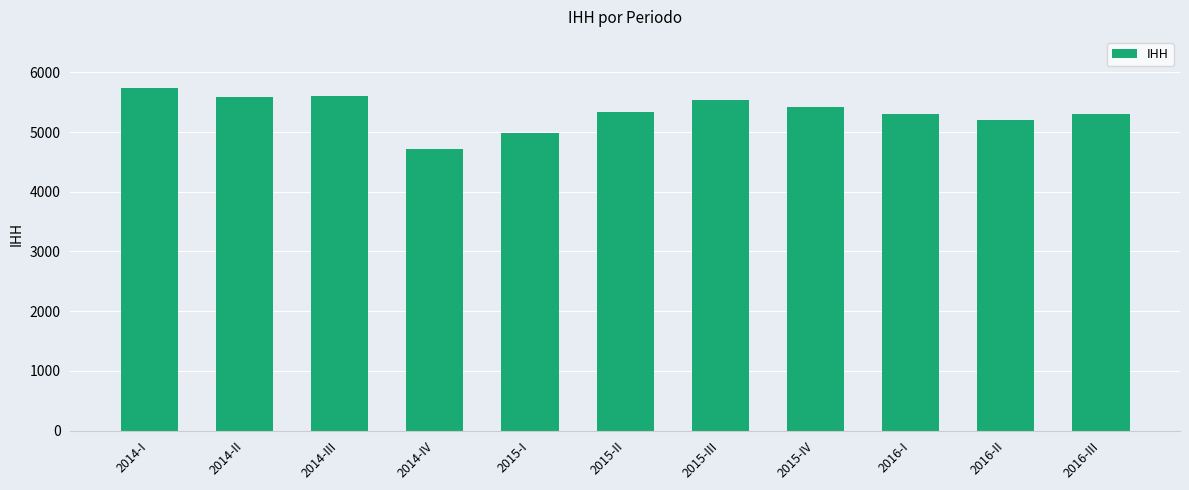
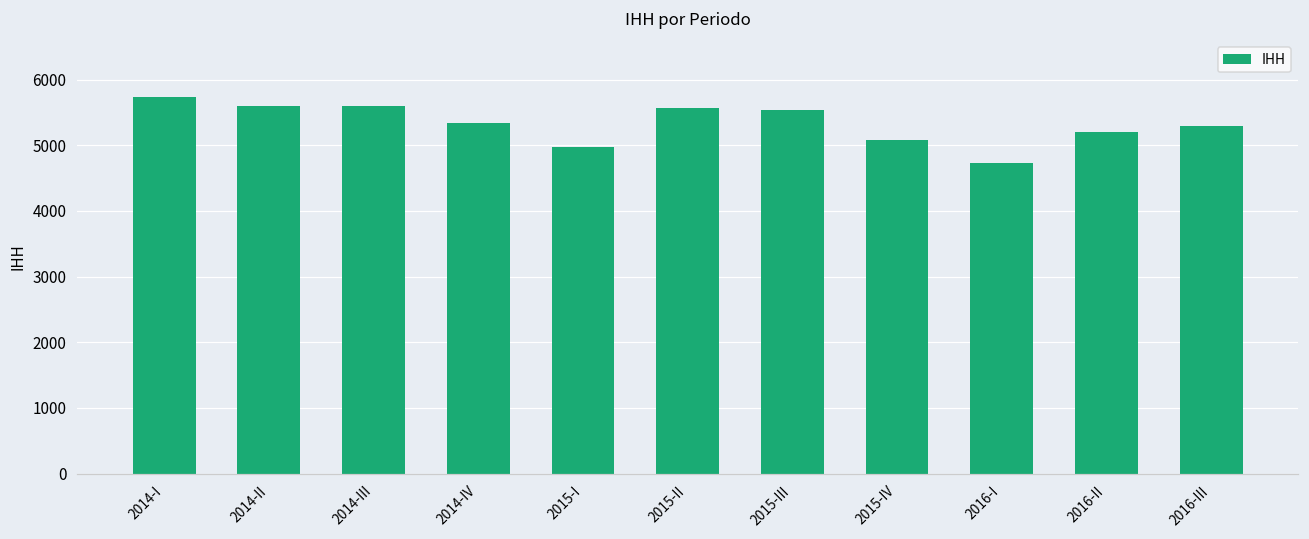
  {
    "2014-I": 5700,
    "2014-II": 5600,
    "2014-III": 5600,
-   "2014-IV": 4700,
+   "2014-IV": 5300,
    "2015-I": 5000,
-   "2015-II": 5300,
+   "2015-II": 5600,
    "2015-III": 5500,
-   "2015-IV": 5400,
-   "2016-I": 5300,
+   "2015-IV": 5100,
+   "2016-I": 4700,
    "2016-II": 5200,
    "2016-III": 5300
  }
